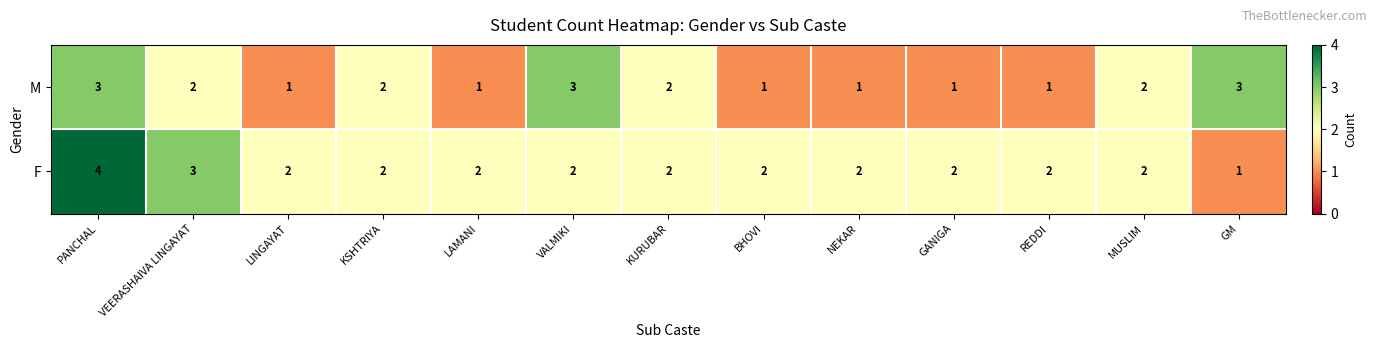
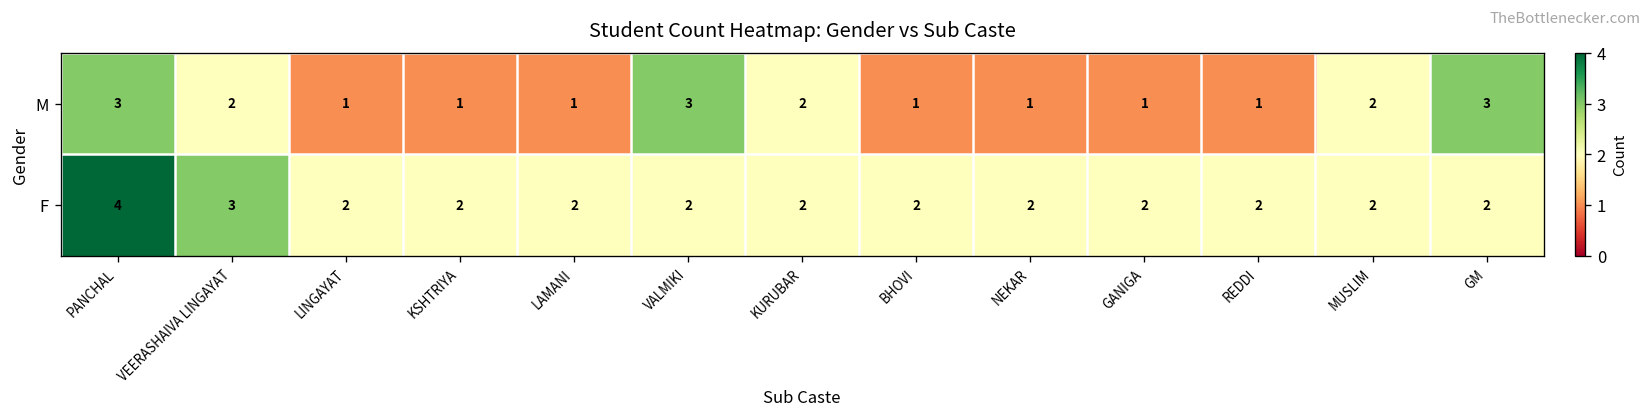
  {
    "M": {
      "PANCHAL": 3,
      "VEERASHAIVA LINGAYAT": 2,
      "LINGAYAT": 1,
-     "KSHTRIYA": 2,
+     "KSHTRIYA": 1,
      "LAMANI": 1,
      "VALMIKI": 3,
      "KURUBAR": 2,
      "BHOVI": 1,
      "NEKAR": 1,
      "GANIGA": 1,
      "REDDI": 1,
      "MUSLIM": 2,
      "GM": 3
    },
    "F": {
      "PANCHAL": 4,
      "VEERASHAIVA LINGAYAT": 3,
      "LINGAYAT": 2,
      "KSHTRIYA": 2,
      "LAMANI": 2,
      "VALMIKI": 2,
      "KURUBAR": 2,
      "BHOVI": 2,
      "NEKAR": 2,
      "GANIGA": 2,
      "REDDI": 2,
      "MUSLIM": 2,
-     "GM": 1
+     "GM": 2
    }
  }
